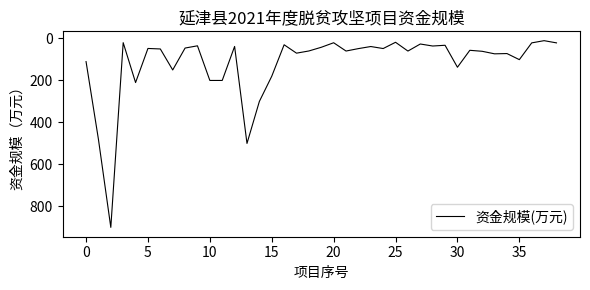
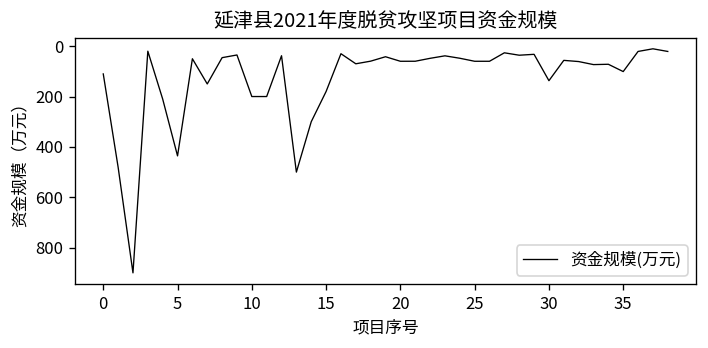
  {
    "0": 110,
-   "5": 50,
+   "5": 440,
    "10": 200,
    "15": 180,
-   "20": 20,
-   "25": 20,
+   "20": 60,
+   "25": 60,
    "30": 140,
    "35": 100
  }
